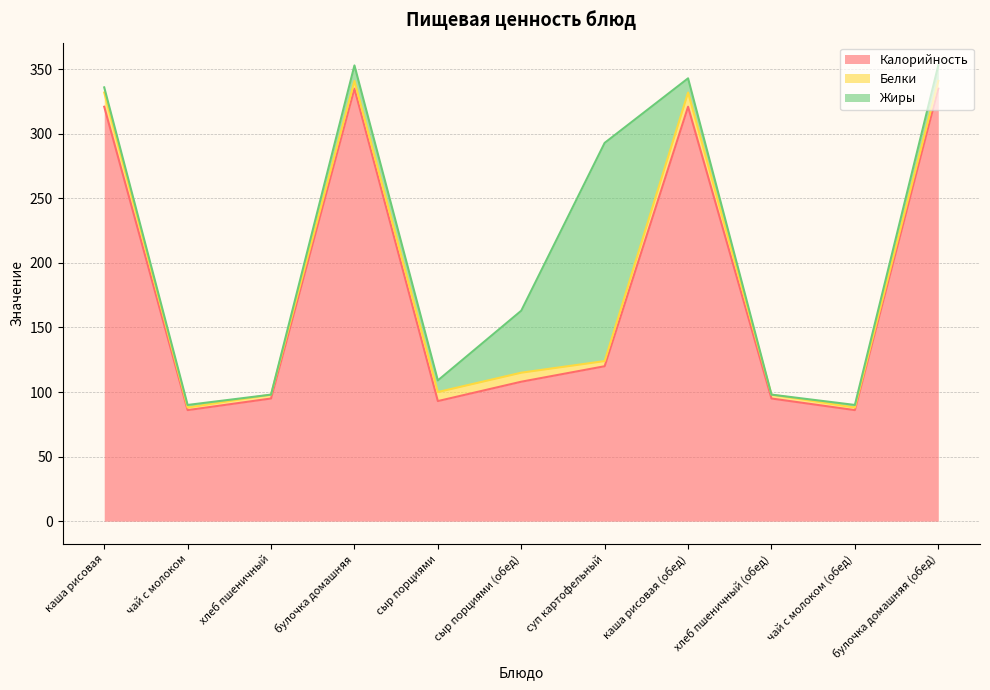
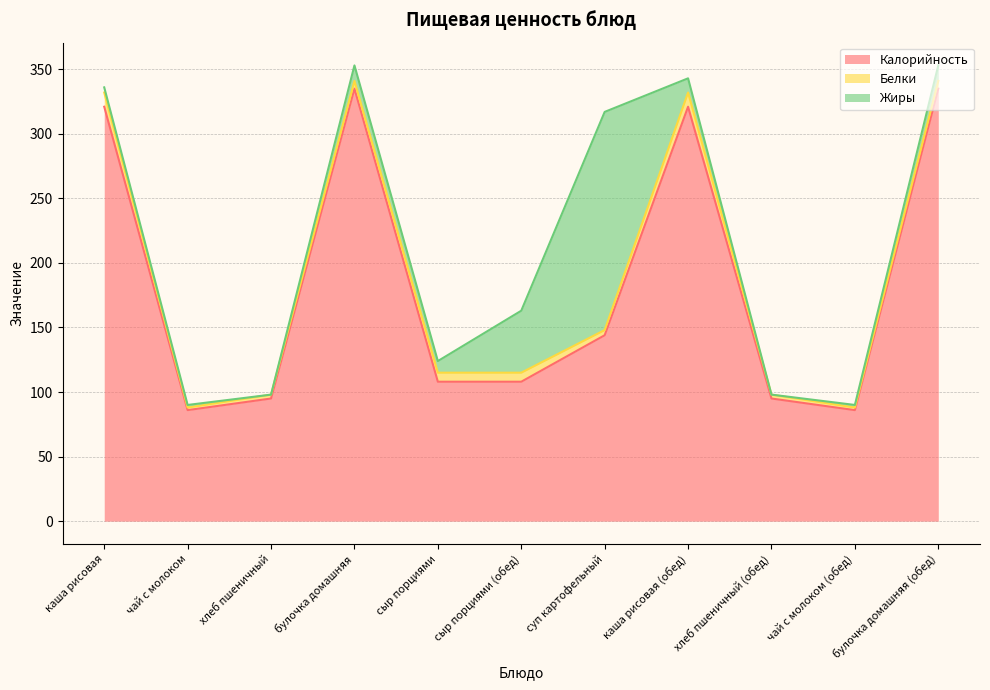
  {
    "Калорийность": {
      "каша рисовая": 321,
      "чай с молоком": 86,
      "хлеб пшеничный": 95,
      "булочка домашняя": 335,
-     "сыр порциями": 93,
+     "сыр порциями": 108,
      "сыр порциями (обед)": 108,
-     "суп картофельный": 120,
+     "суп картофельный": 144,
      "каша рисовая (обед)": 321,
      "хлеб пшеничный (обед)": 95,
      "чай с молоком (обед)": 86
    },
    "Белки": {
      "каша рисовая": 11,
      "булочка домашняя": 6,
      "сыр порциями": 7,
      "сыр порциями (обед)": 7,
      "суп картофельный": 4,
      "каша рисовая (обед)": 11
    },
    "Жиры": {
      "каша рисовая": 4,
      "булочка домашняя": 12,
      "сыр порциями": 9,
      "сыр порциями (обед)": 48,
      "суп картофельный": 169,
      "каша рисовая (обед)": 11
    }
  }
